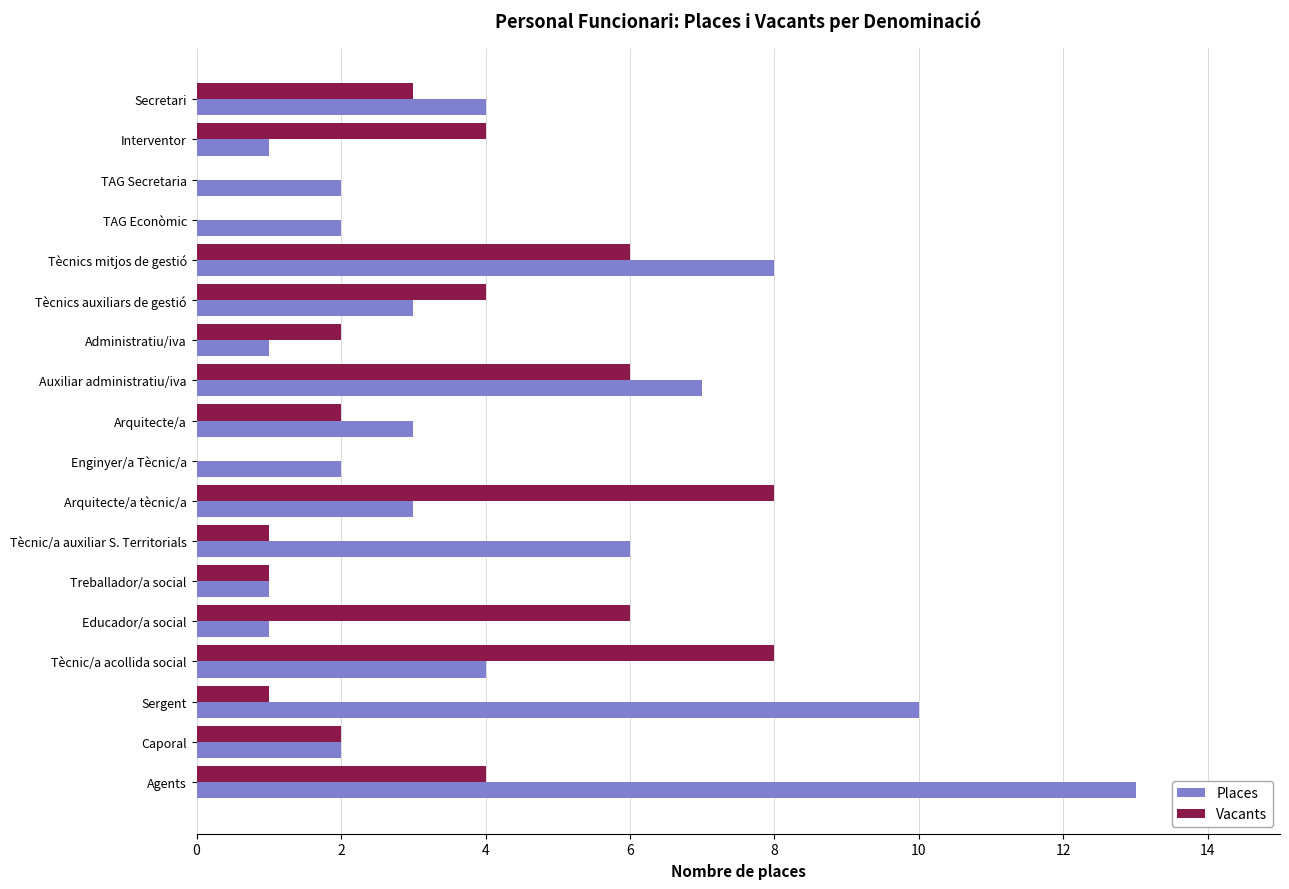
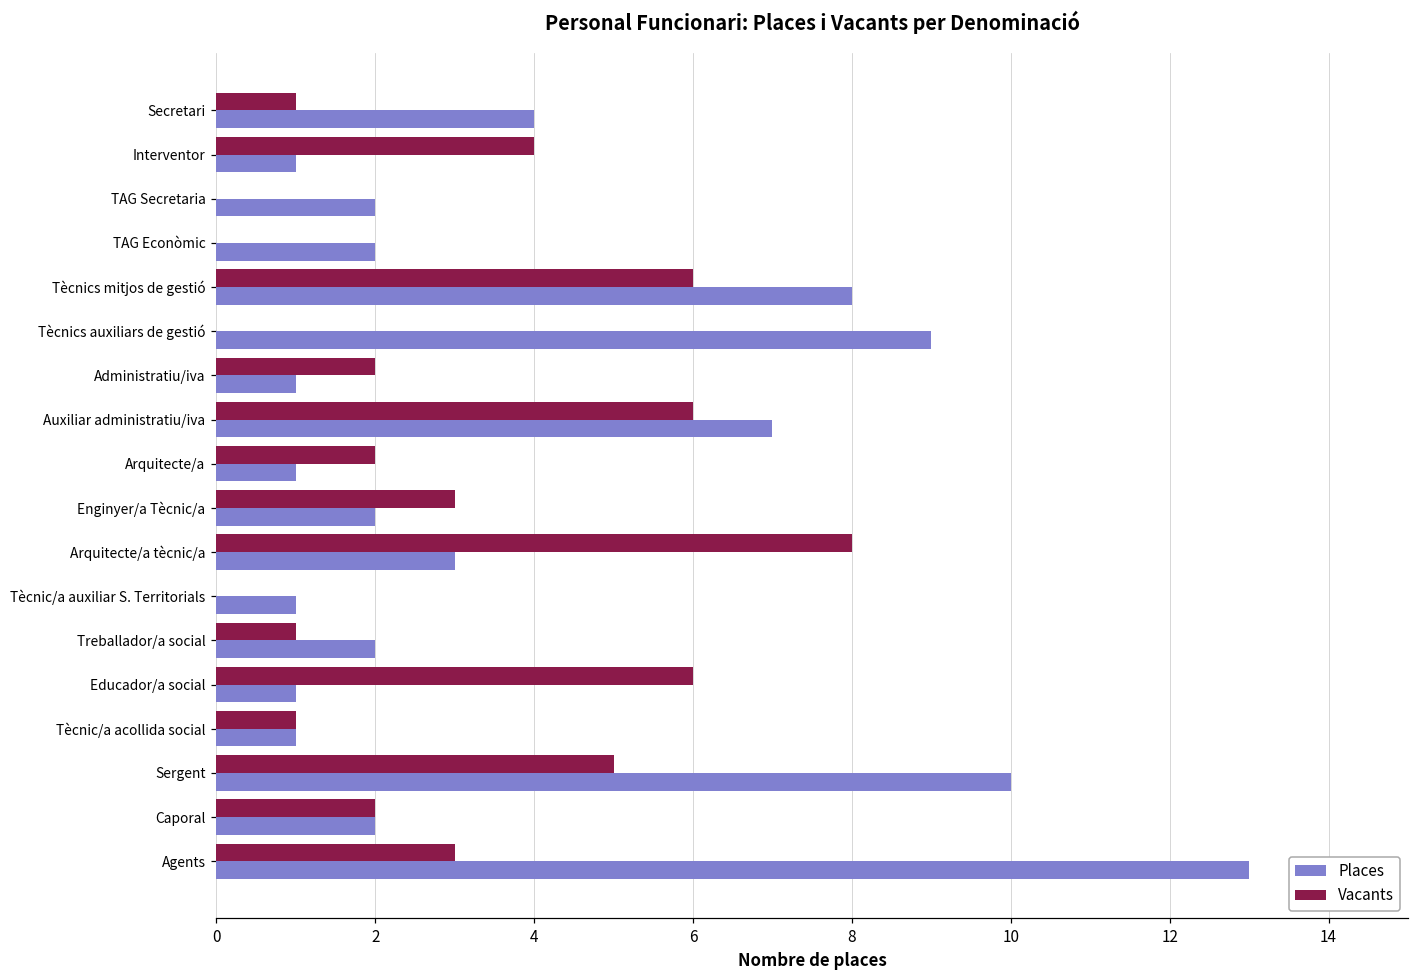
  {
    "Places": {
      "Secretari": 4,
      "Interventor": 1,
      "TAG Secretaria": 2,
      "TAG Econòmic": 2,
      "Tècnics mitjos de gestió": 8,
-     "Tècnics auxiliars de gestió": 3,
+     "Tècnics auxiliars de gestió": 9,
      "Administratiu/iva": 1,
      "Auxiliar administratiu/iva": 7,
-     "Arquitecte/a": 3,
+     "Arquitecte/a": 1,
      "Enginyer/a Tècnic/a": 2,
      "Arquitecte/a tècnic/a": 3,
-     "Tècnic/a auxiliar S. Territorials": 6,
-     "Treballador/a social": 1,
+     "Tècnic/a auxiliar S. Territorials": 1,
+     "Treballador/a social": 2,
      "Educador/a social": 1,
-     "Tècnic/a acollida social": 4,
+     "Tècnic/a acollida social": 1,
      "Sergent": 10,
      "Caporal": 2,
      "Agents": 13
    },
    "Vacants": {
-     "Secretari": 3,
+     "Secretari": 1,
      "Interventor": 4,
      "TAG Secretaria": 0,
      "TAG Econòmic": 0,
      "Tècnics mitjos de gestió": 6,
-     "Tècnics auxiliars de gestió": 4,
+     "Tècnics auxiliars de gestió": 0,
      "Administratiu/iva": 2,
      "Auxiliar administratiu/iva": 6,
      "Arquitecte/a": 2,
-     "Enginyer/a Tècnic/a": 0,
+     "Enginyer/a Tècnic/a": 3,
      "Arquitecte/a tècnic/a": 8,
-     "Tècnic/a auxiliar S. Territorials": 1,
+     "Tècnic/a auxiliar S. Territorials": 0,
      "Treballador/a social": 1,
      "Educador/a social": 6,
-     "Tècnic/a acollida social": 8,
-     "Sergent": 1,
+     "Tècnic/a acollida social": 1,
+     "Sergent": 5,
      "Caporal": 2,
-     "Agents": 4
+     "Agents": 3
    }
  }
